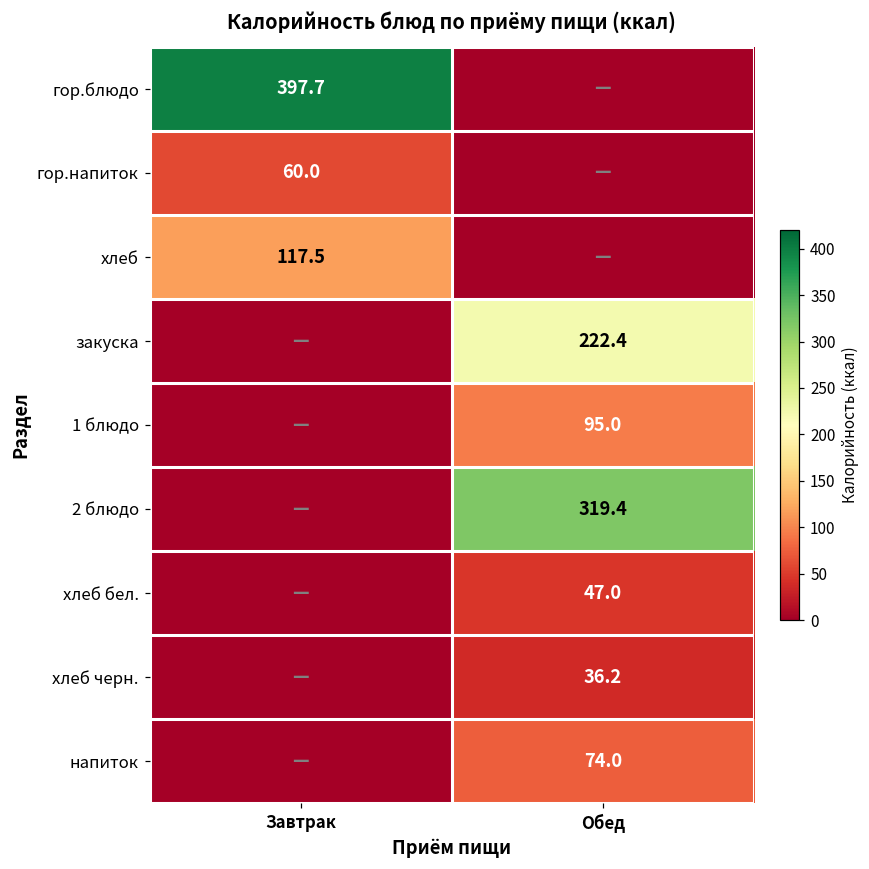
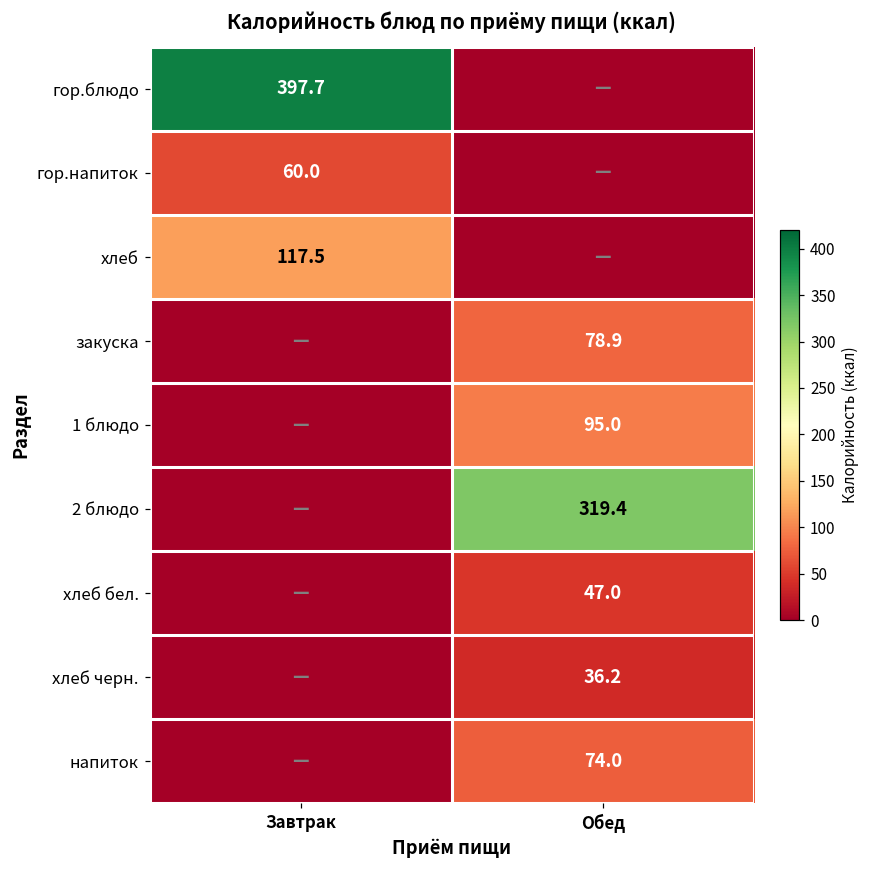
  {
    "гор.блюдо": {
      "Завтрак": 397.7
    },
    "гор.напиток": {
      "Завтрак": 60.0
    },
    "хлеб": {
      "Завтрак": 117.5
    },
    "закуска": {
-     "Обед": 222.4
+     "Обед": 78.9
    },
    "1 блюдо": {
      "Обед": 95.0
    },
    "2 блюдо": {
      "Обед": 319.4
    },
    "хлеб бел.": {
      "Обед": 47.0
    },
    "хлеб черн.": {
      "Обед": 36.2
    },
    "напиток": {
      "Обед": 74.0
    }
  }
